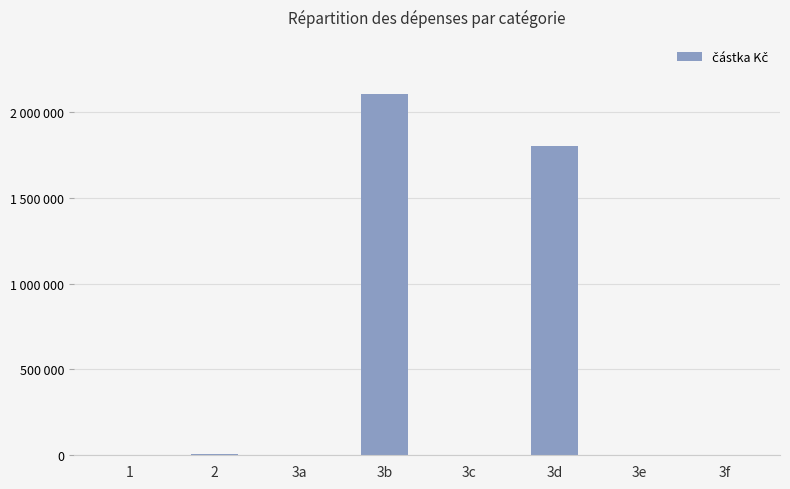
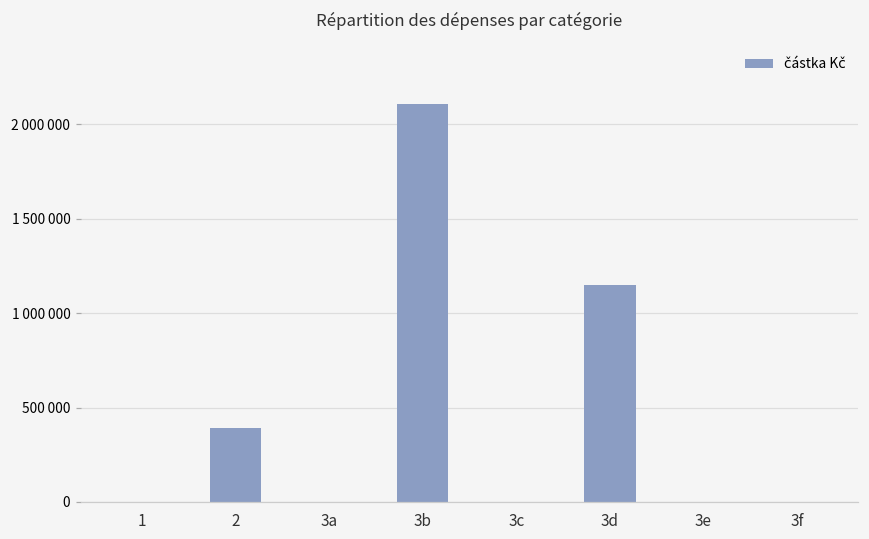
  {
    "1": 0,
-   "2": 10000,
+   "2": 390000,
    "3a": 0,
    "3b": 2110000,
    "3c": 0,
-   "3d": 1800000,
+   "3d": 1150000,
    "3e": 0,
    "3f": 0
  }
